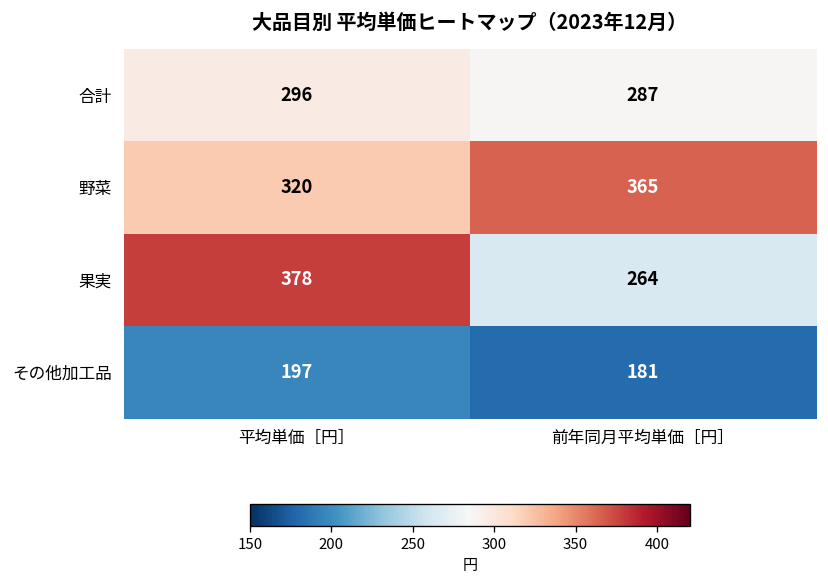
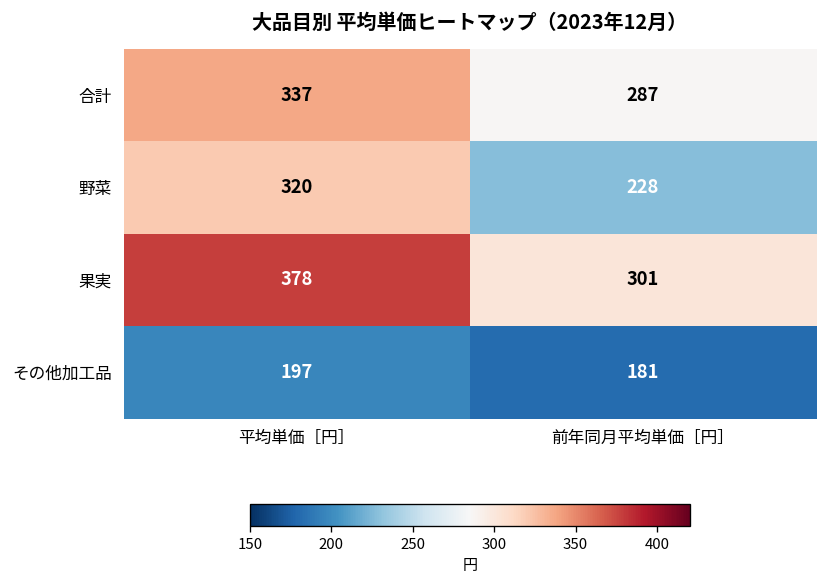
  {
    "合計": {
-     "平均単価［円］": 296,
+     "平均単価［円］": 337,
      "前年同月平均単価［円］": 287
    },
    "野菜": {
      "平均単価［円］": 320,
-     "前年同月平均単価［円］": 365
+     "前年同月平均単価［円］": 228
    },
    "果実": {
      "平均単価［円］": 378,
-     "前年同月平均単価［円］": 264
+     "前年同月平均単価［円］": 301
    },
    "その他加工品": {
      "平均単価［円］": 197,
      "前年同月平均単価［円］": 181
    }
  }
